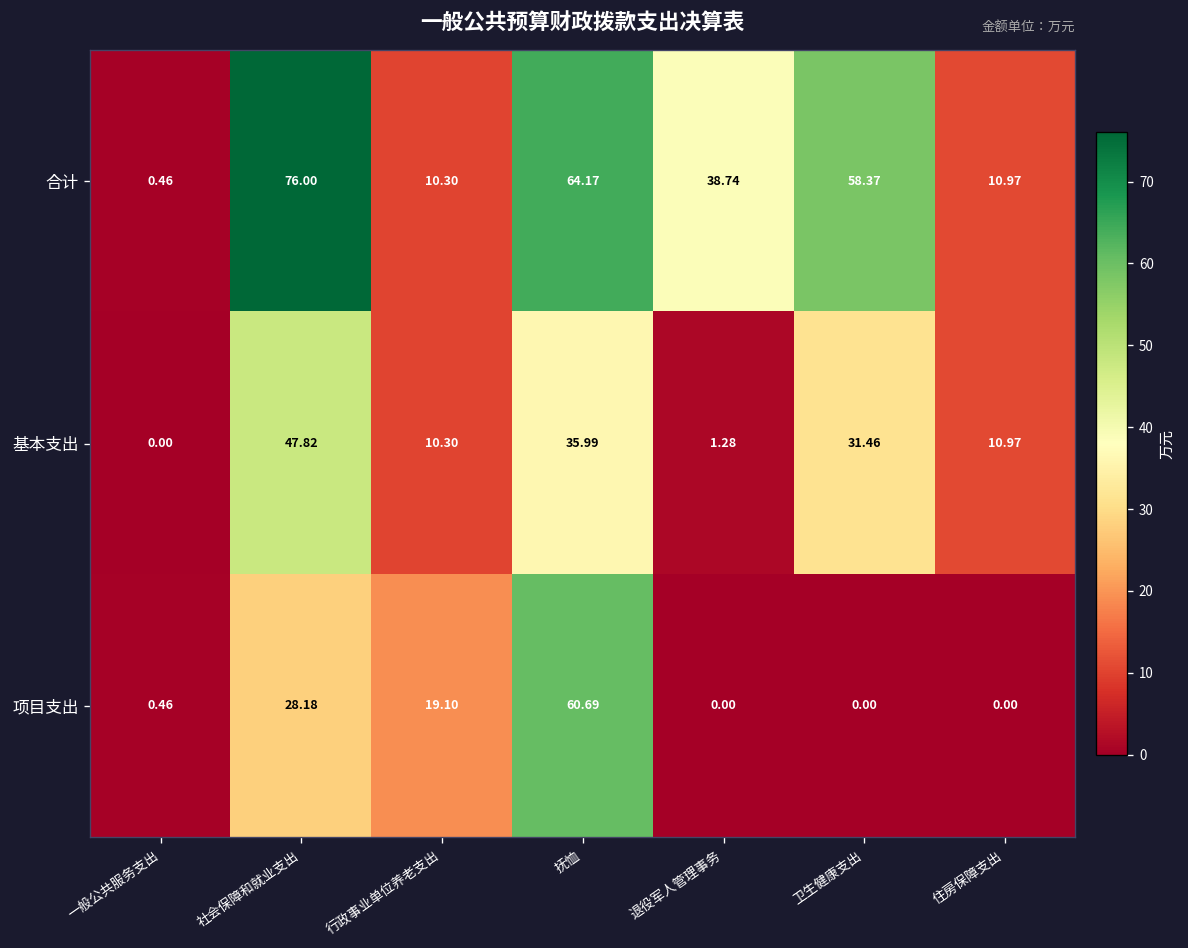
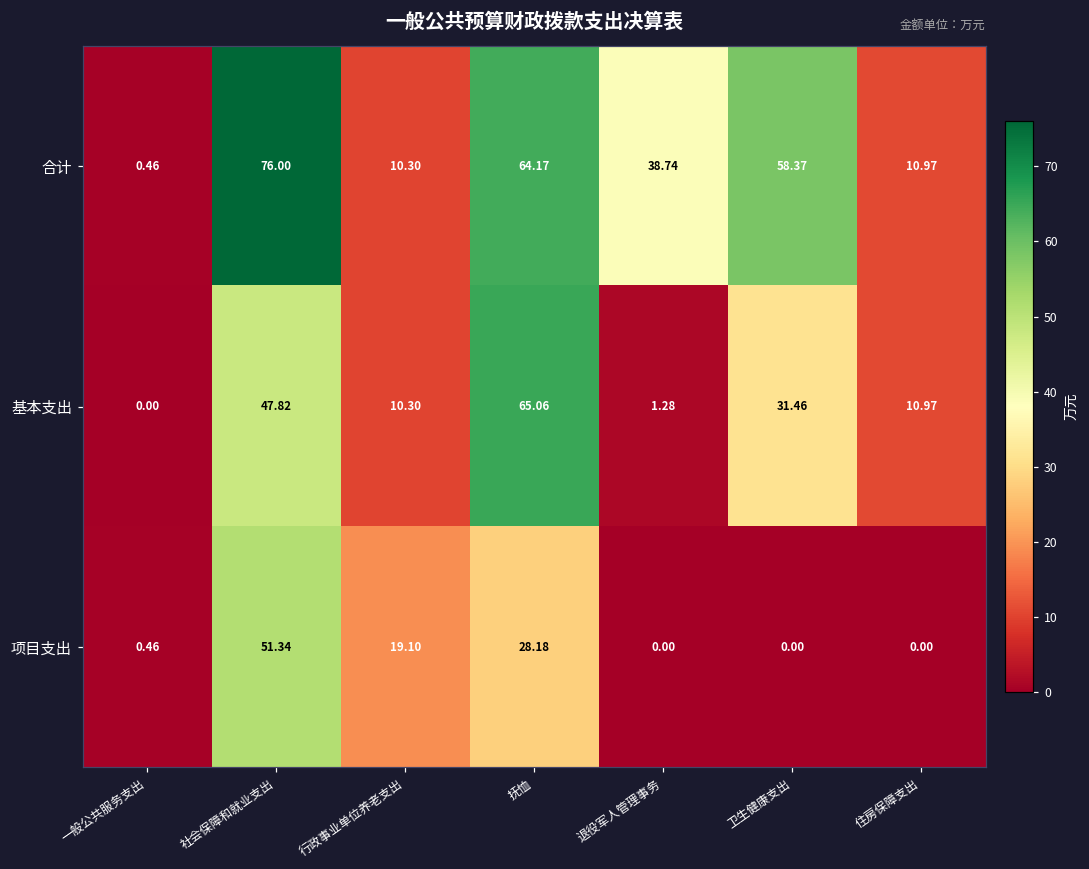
  {
    "合计": {
      "一般公共服务支出": 0.46,
      "社会保障和就业支出": 76.00,
      "行政事业单位养老支出": 10.30,
      "抚恤": 64.17,
      "退役军人管理事务": 38.74,
      "卫生健康支出": 58.37,
      "住房保障支出": 10.97
    },
    "基本支出": {
      "一般公共服务支出": 0.00,
      "社会保障和就业支出": 47.82,
      "行政事业单位养老支出": 10.30,
-     "抚恤": 35.99,
+     "抚恤": 65.06,
      "退役军人管理事务": 1.28,
      "卫生健康支出": 31.46,
      "住房保障支出": 10.97
    },
    "项目支出": {
      "一般公共服务支出": 0.46,
-     "社会保障和就业支出": 28.18,
+     "社会保障和就业支出": 51.34,
      "行政事业单位养老支出": 19.10,
-     "抚恤": 60.69,
+     "抚恤": 28.18,
      "退役军人管理事务": 0.00,
      "卫生健康支出": 0.00,
      "住房保障支出": 0.00
    }
  }
